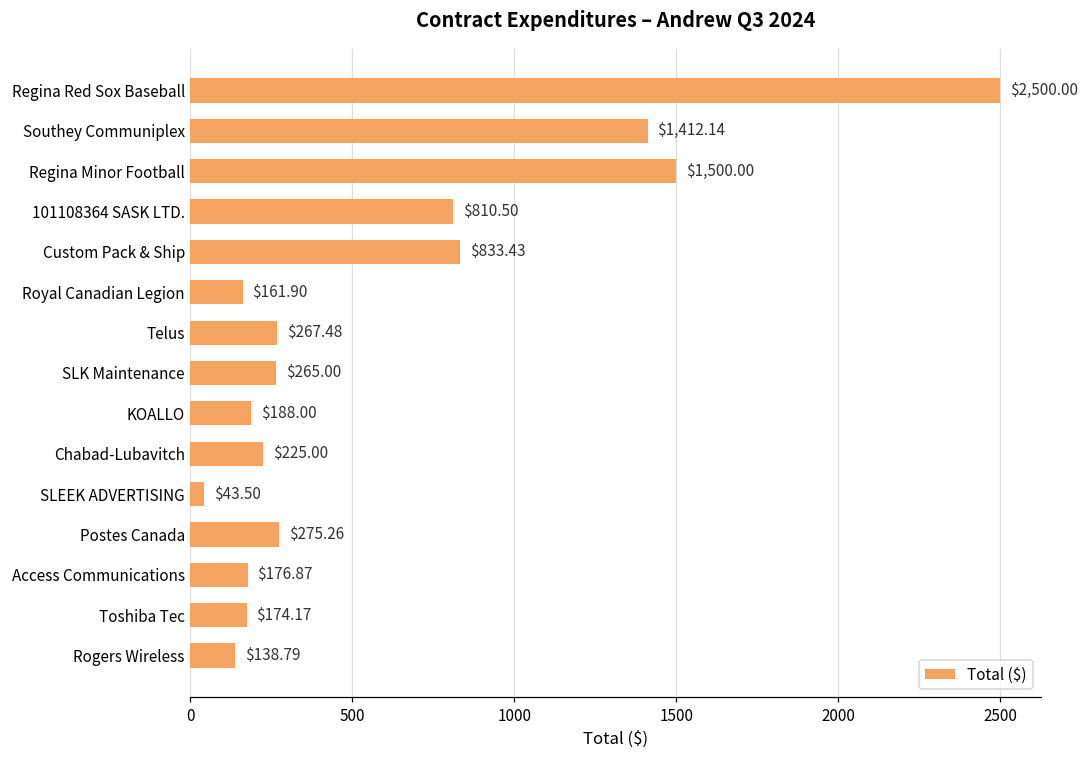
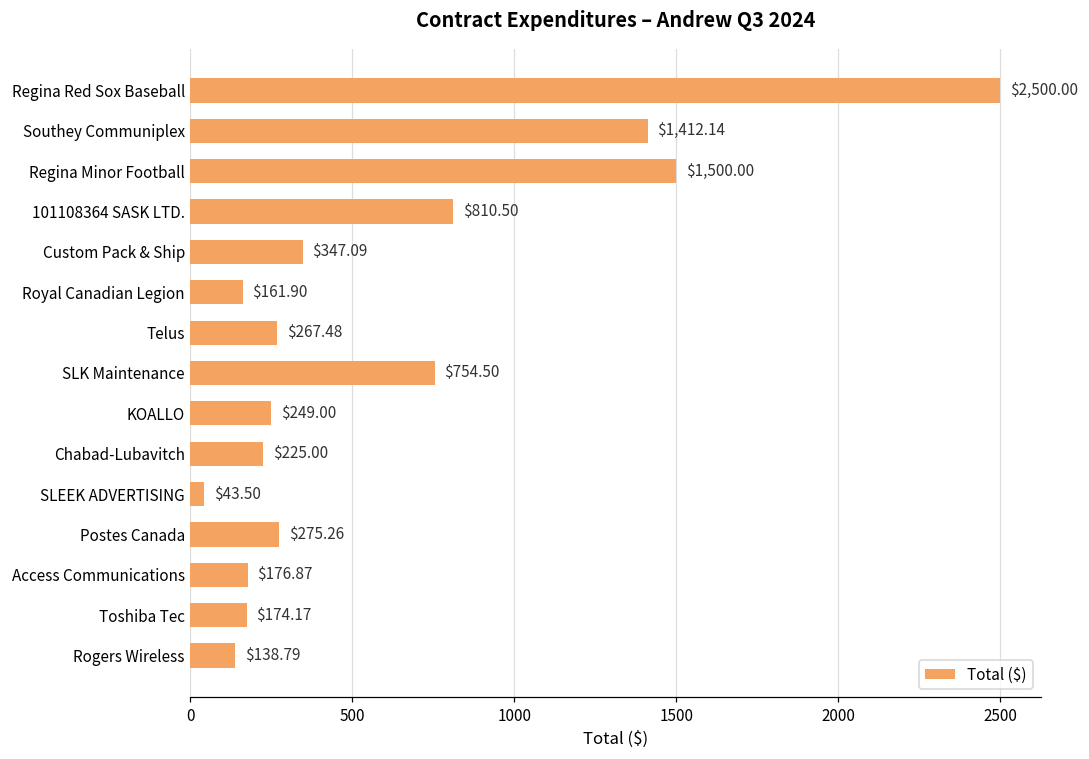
  {
    "Regina Red Sox Baseball": "$2,500.00",
    "Southey Communiplex": "$1,412.14",
    "Regina Minor Football": "$1,500.00",
    "101108364 SASK LTD.": "$810.50",
-   "Custom Pack & Ship": "$833.43",
+   "Custom Pack & Ship": "$347.09",
    "Royal Canadian Legion": "$161.90",
    "Telus": "$267.48",
-   "SLK Maintenance": "$265.00",
-   "KOALLO": "$188.00",
+   "SLK Maintenance": "$754.50",
+   "KOALLO": "$249.00",
    "Chabad-Lubavitch": "$225.00",
    "SLEEK ADVERTISING": "$43.50",
    "Postes Canada": "$275.26",
    "Access Communications": "$176.87",
    "Toshiba Tec": "$174.17",
    "Rogers Wireless": "$138.79"
  }
